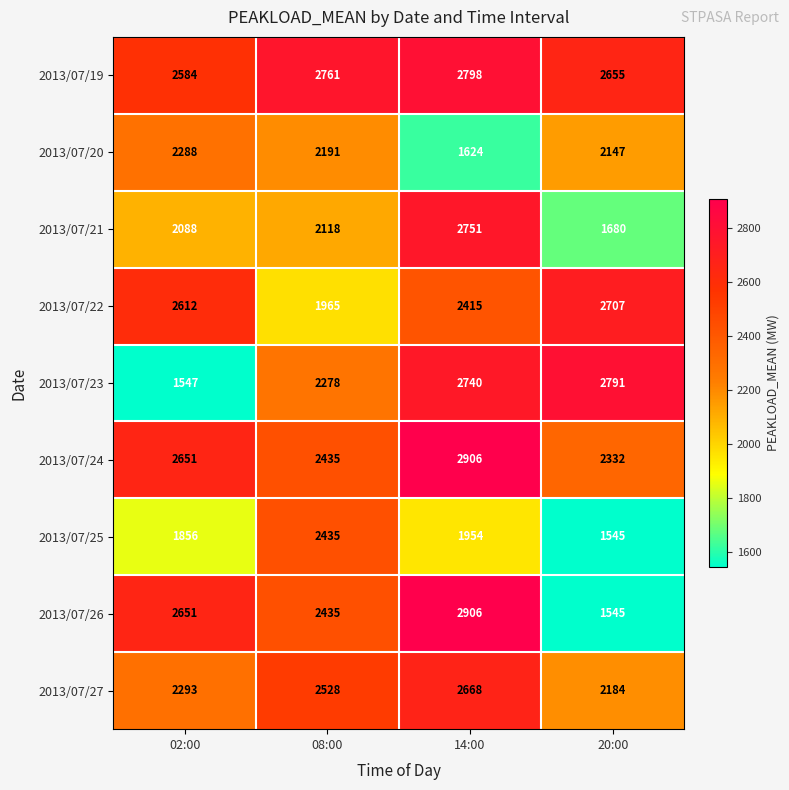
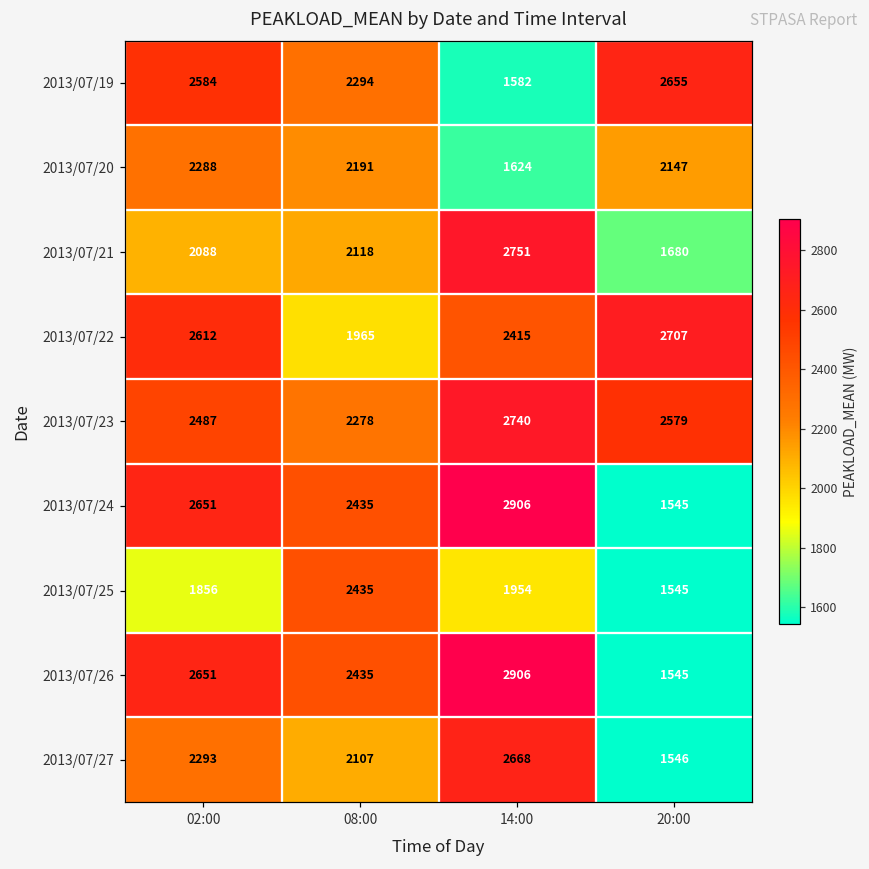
  {
    "2013/07/19": {
      "02:00": 2584,
-     "08:00": 2761,
-     "14:00": 2798,
+     "08:00": 2294,
+     "14:00": 1582,
      "20:00": 2655
    },
    "2013/07/20": {
      "02:00": 2288,
      "08:00": 2191,
      "14:00": 1624,
      "20:00": 2147
    },
    "2013/07/21": {
      "02:00": 2088,
      "08:00": 2118,
      "14:00": 2751,
      "20:00": 1680
    },
    "2013/07/22": {
      "02:00": 2612,
      "08:00": 1965,
      "14:00": 2415,
      "20:00": 2707
    },
    "2013/07/23": {
-     "02:00": 1547,
+     "02:00": 2487,
      "08:00": 2278,
      "14:00": 2740,
-     "20:00": 2791
+     "20:00": 2579
    },
    "2013/07/24": {
      "02:00": 2651,
      "08:00": 2435,
      "14:00": 2906,
-     "20:00": 2332
+     "20:00": 1545
    },
    "2013/07/25": {
      "02:00": 1856,
      "08:00": 2435,
      "14:00": 1954,
      "20:00": 1545
    },
    "2013/07/26": {
      "02:00": 2651,
      "08:00": 2435,
      "14:00": 2906,
      "20:00": 1545
    },
    "2013/07/27": {
      "02:00": 2293,
-     "08:00": 2528,
+     "08:00": 2107,
      "14:00": 2668,
-     "20:00": 2184
+     "20:00": 1546
    }
  }
